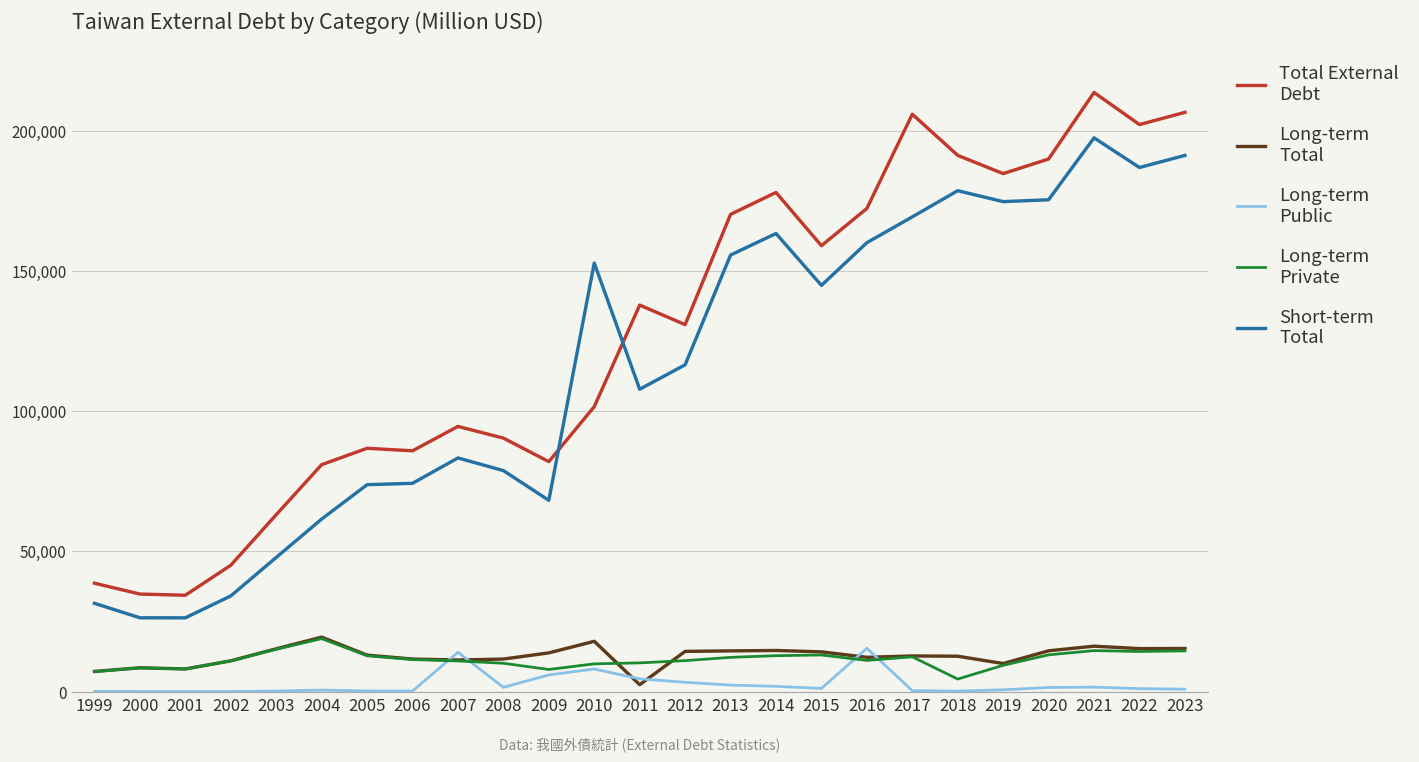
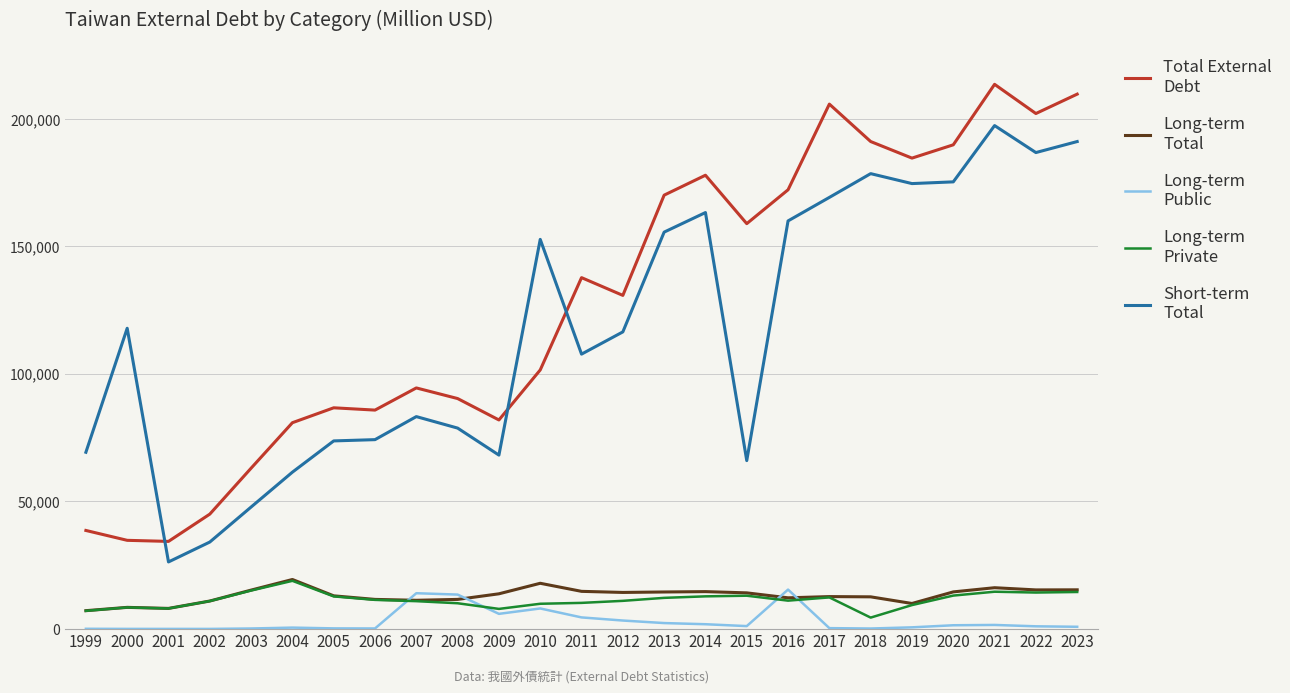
  {
    "Total External Debt": {
      "1999": "39,000",
      "2000": "35,000",
      "2001": "34,000",
      "2002": "45,000",
      "2003": "63,000",
      "2004": "81,000",
      "2005": "87,000",
      "2006": "86,000",
      "2007": "95,000",
      "2008": "90,000",
      "2009": "82,000",
      "2010": "102,000",
      "2011": "138,000",
      "2012": "131,000",
      "2013": "170,000",
      "2014": "178,000",
      "2015": "159,000",
      "2016": "172,000",
      "2017": "206,000",
      "2018": "191,000",
      "2019": "185,000",
      "2020": "190,000",
      "2021": "214,000",
      "2022": "202,000",
-     "2023": "206,000"
+     "2023": "210,000"
    },
    "Long-term Total": {
      "2008": "12,000",
      "2009": "14,000",
      "2010": "18,000",
-     "2011": "2,000",
+     "2011": "15,000",
      "2012": "14,000",
      "2013": "14,000",
      "2014": "15,000",
      "2015": "14,000",
      "2016": "12,000",
      "2018": "13,000",
      "2020": "15,000",
      "2021": "16,000",
      "2022": "15,000"
    },
    "Long-term Public": {
      "1999": "0",
      "2000": "0",
      "2001": "0",
      "2002": "0",
      "2003": "0",
      "2004": "1,000",
      "2005": "0",
      "2006": "0",
      "2007": "14,000",
-     "2008": "2,000",
+     "2008": "13,000",
      "2009": "6,000",
      "2010": "8,000",
      "2011": "5,000",
      "2012": "3,000",
      "2013": "2,000",
      "2014": "2,000",
      "2015": "1,000",
      "2016": "15,000",
      "2017": "0",
      "2018": "0",
      "2019": "1,000",
      "2020": "1,000",
      "2021": "2,000",
      "2022": "1,000",
      "2023": "1,000"
    },
    "Long-term Private": {
      "2008": "10,000",
      "2009": "8,000",
      "2010": "10,000",
      "2011": "10,000",
      "2012": "11,000",
      "2013": "12,000",
      "2014": "13,000",
      "2015": "13,000",
      "2016": "11,000",
      "2018": "4,000",
      "2020": "13,000",
      "2021": "15,000",
      "2022": "14,000"
    },
    "Short-term Total": {
-     "1999": "31,000",
-     "2000": "26,000",
+     "1999": "69,000",
+     "2000": "118,000",
      "2001": "26,000",
      "2002": "34,000",
      "2003": "48,000",
      "2004": "61,000",
      "2005": "74,000",
      "2006": "74,000",
      "2007": "83,000",
      "2008": "79,000",
      "2009": "68,000",
      "2010": "153,000",
      "2011": "108,000",
      "2012": "117,000",
      "2013": "156,000",
      "2014": "163,000",
-     "2015": "145,000",
+     "2015": "66,000",
      "2016": "160,000",
      "2017": "169,000",
      "2018": "179,000",
      "2019": "175,000",
      "2020": "175,000",
      "2021": "197,000",
      "2022": "187,000",
      "2023": "191,000"
    }
  }
